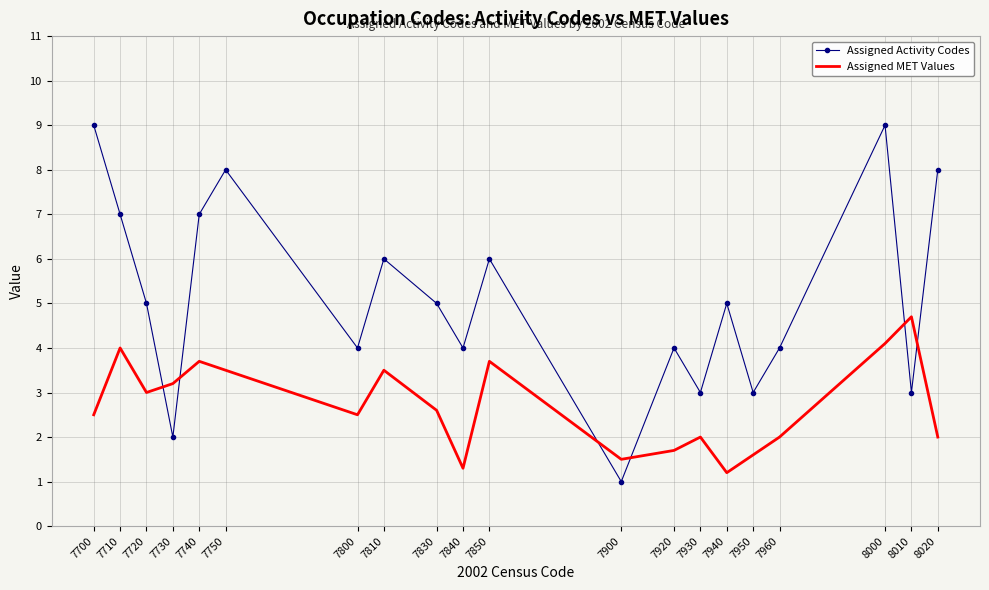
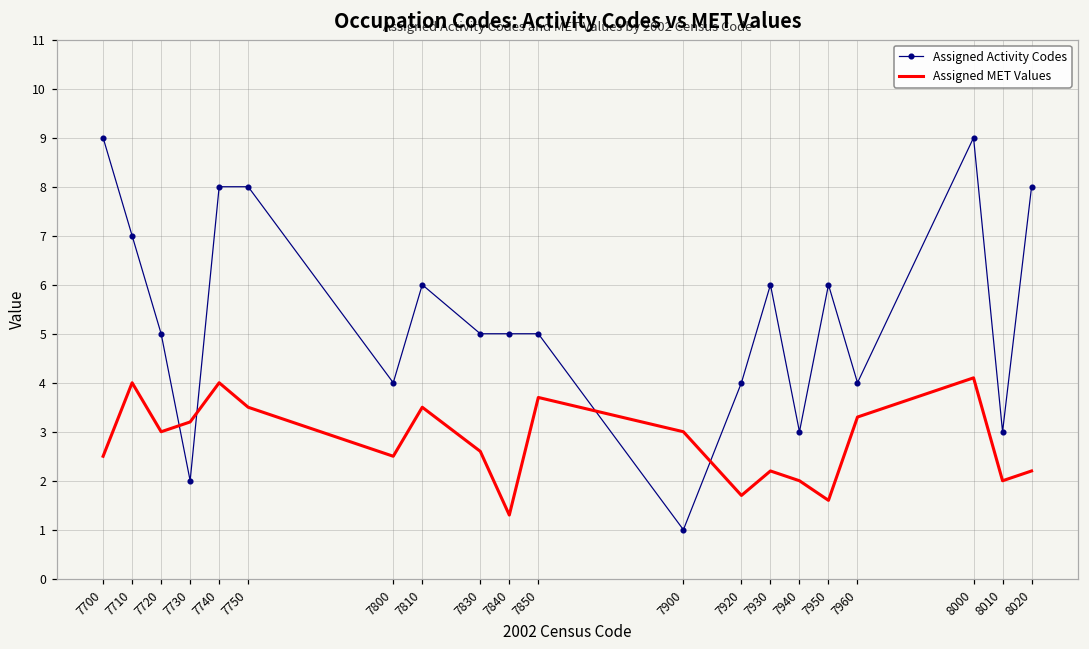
  {
    "Assigned Activity Codes": {
      "7700": 9,
      "7710": 7,
      "7720": 5,
      "7730": 2,
-     "7740": 7,
+     "7740": 8,
      "7750": 8,
      "7800": 4,
      "7810": 6,
      "7830": 5,
-     "7840": 4,
-     "7850": 6,
+     "7840": 5,
+     "7850": 5,
      "7900": 1,
      "7920": 4,
-     "7930": 3,
-     "7940": 5,
-     "7950": 3,
+     "7930": 6,
+     "7940": 3,
+     "7950": 6,
      "7960": 4,
      "8000": 9,
      "8010": 3,
      "8020": 8
    },
    "Assigned MET Values": {
      "7700": 2.5,
      "7710": 4.0,
      "7720": 3.0,
      "7730": 3.2,
-     "7740": 3.7,
+     "7740": 4.0,
      "7750": 3.5,
      "7800": 2.5,
      "7810": 3.5,
      "7830": 2.6,
      "7840": 1.3,
      "7850": 3.7,
-     "7900": 1.5,
+     "7900": 3.0,
      "7920": 1.7,
-     "7930": 2.0,
-     "7940": 1.2,
+     "7930": 2.2,
+     "7940": 2.0,
      "7950": 1.6,
-     "7960": 2.0,
+     "7960": 3.3,
      "8000": 4.1,
-     "8010": 4.7,
-     "8020": 2.0
+     "8010": 2.0,
+     "8020": 2.2
    }
  }
